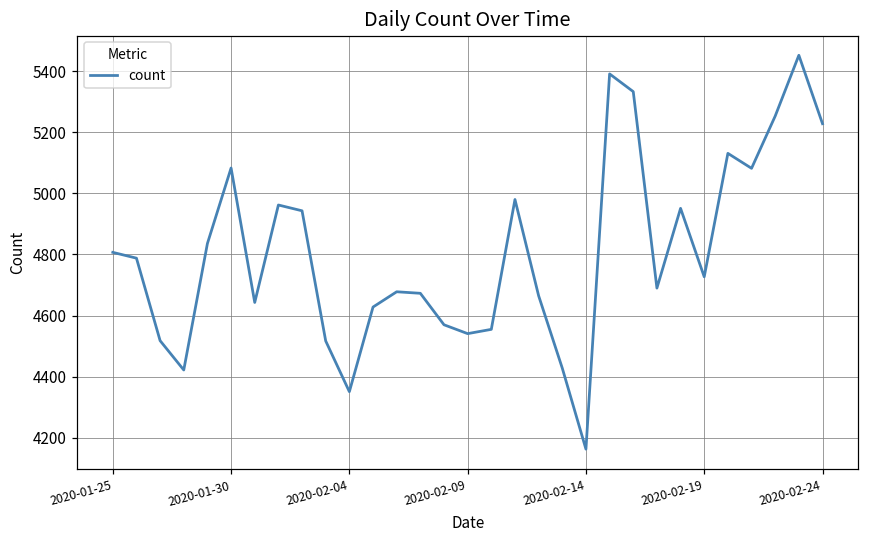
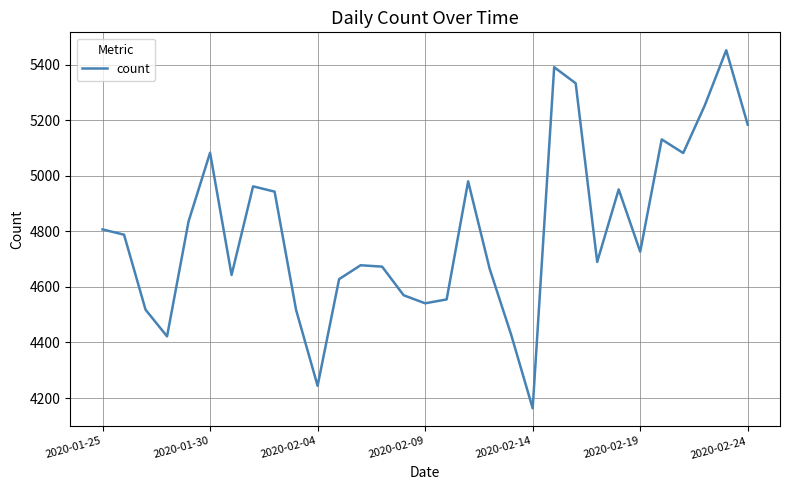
  {
    "2020-01-25": 4810,
    "2020-01-30": 5080,
-   "2020-02-04": 4350,
+   "2020-02-04": 4240,
    "2020-02-09": 4540,
    "2020-02-14": 4160,
    "2020-02-19": 4730,
-   "2020-02-24": 5230
+   "2020-02-24": 5180
  }
